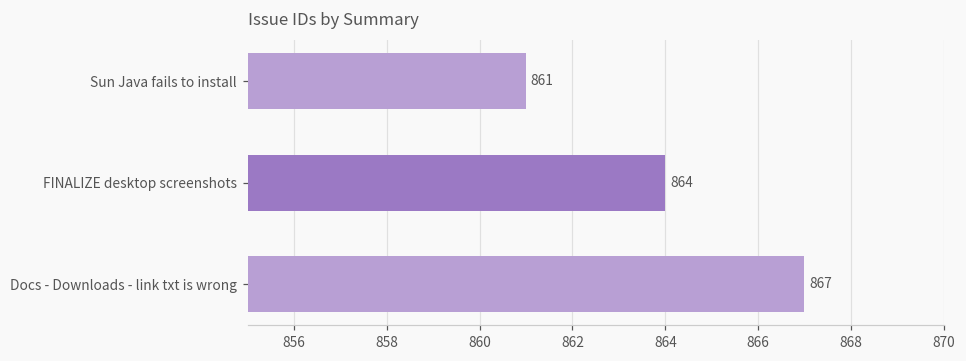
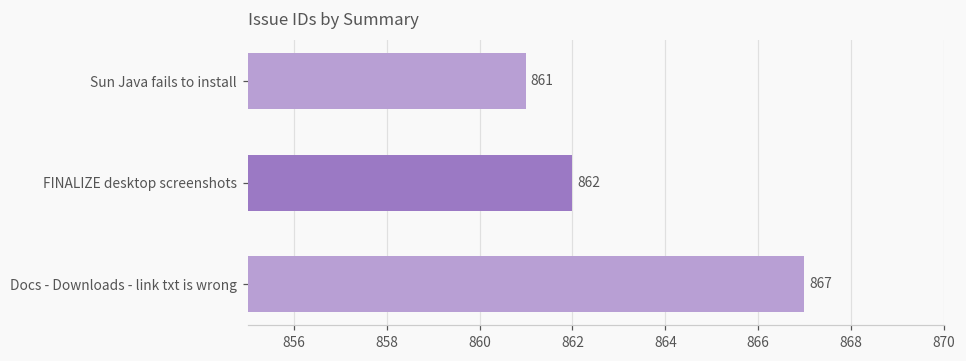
  {
    "Sun Java fails to install": 861,
-   "FINALIZE desktop screenshots": 864,
+   "FINALIZE desktop screenshots": 862,
    "Docs - Downloads - link txt is wrong": 867
  }
